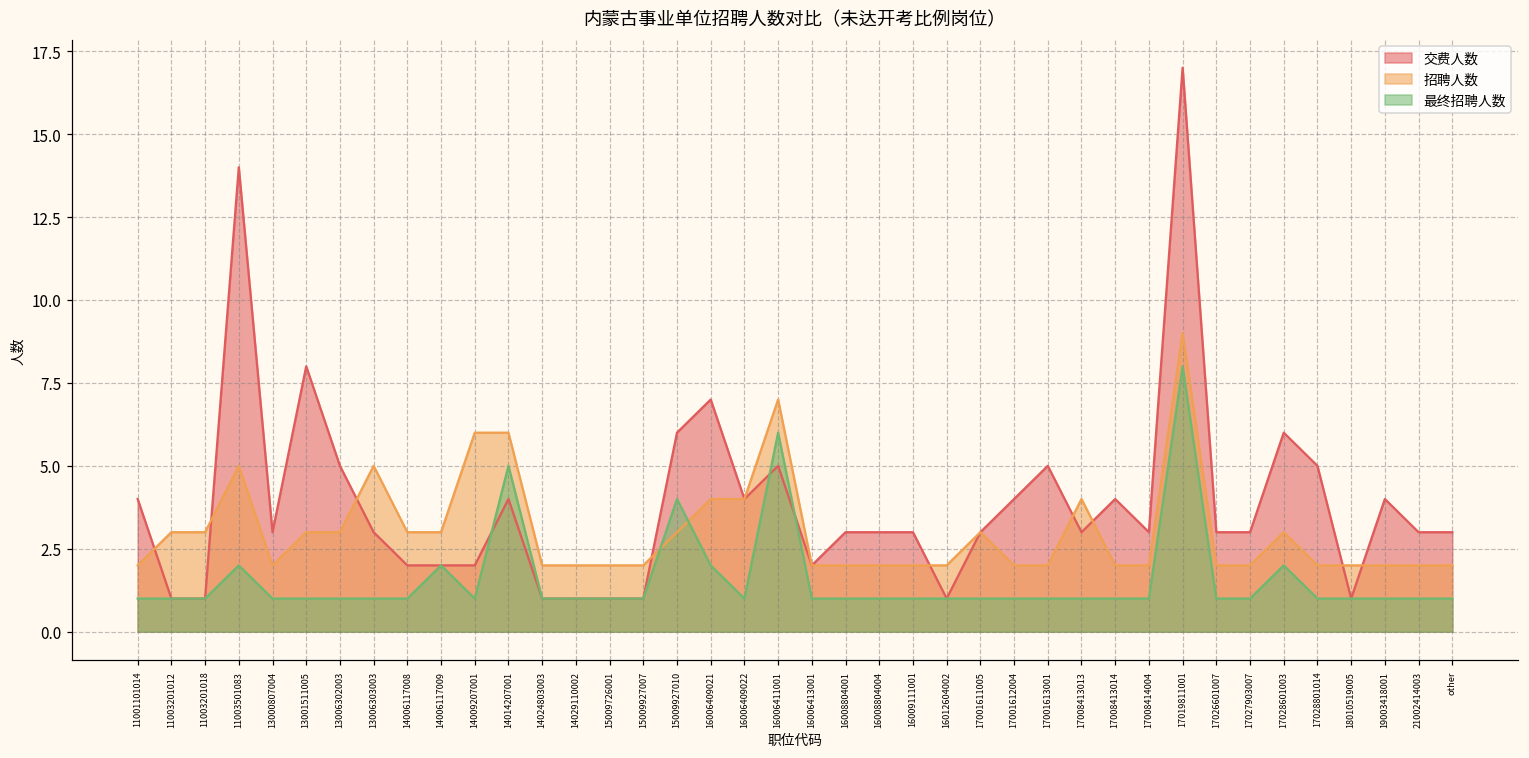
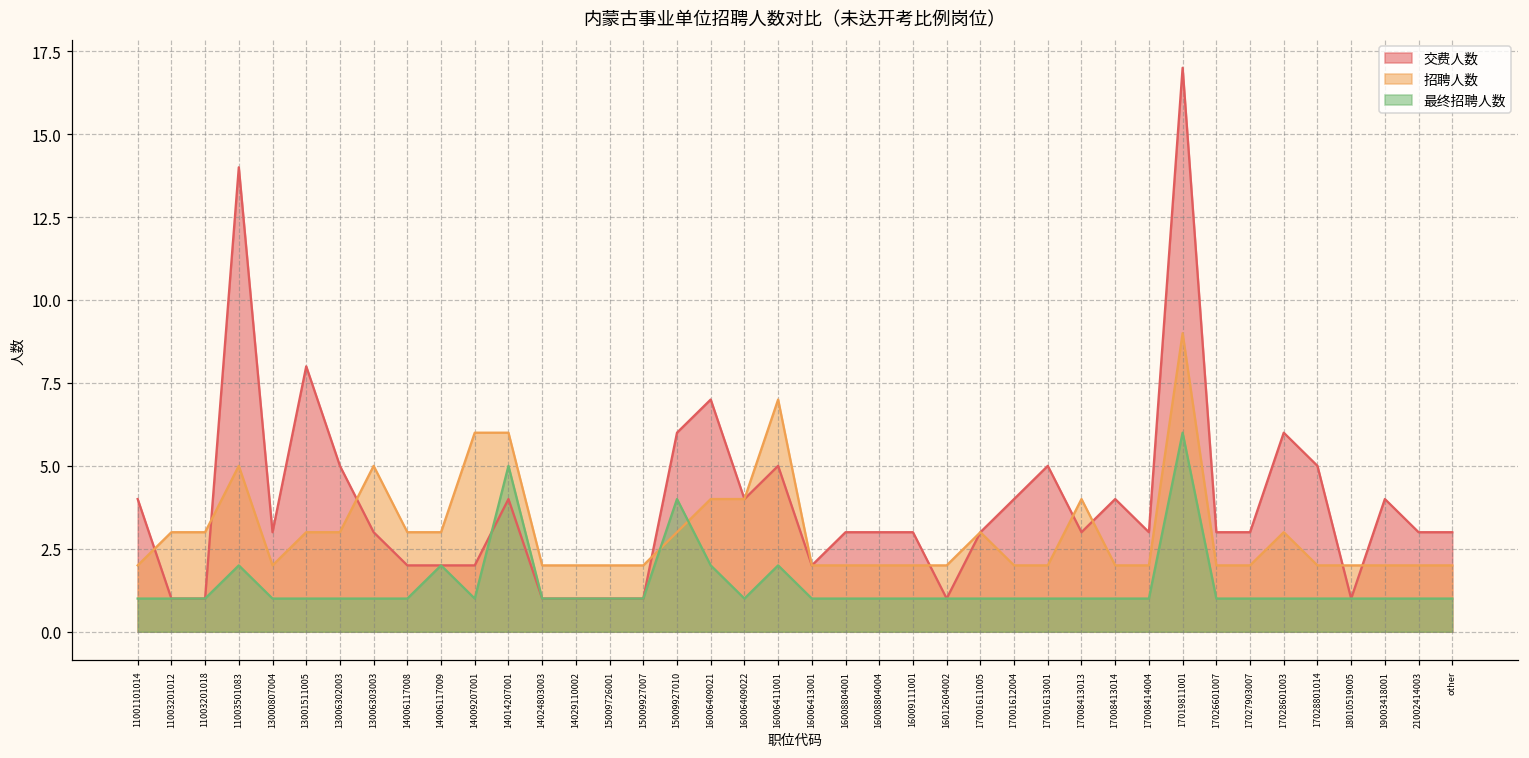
  {
    "最终招聘人数": {
      "11001101014": 1,
      "11003501083": 2,
      "13000807004": 1,
      "13001511005": 1,
      "13006302003": 1,
      "13006303003": 1,
      "14006117008": 1,
      "14009207001": 1,
      "14014207001": 5,
      "15009927010": 4,
      "16006409021": 2,
      "16006409022": 1,
-     "16006411001": 6,
+     "16006411001": 2,
      "16006413001": 1,
      "16008804001": 1,
      "16008804004": 1,
      "16009111001": 1,
      "17001611005": 1,
      "17001612004": 1,
      "17001613001": 1,
      "17008413013": 1,
      "17008413014": 1,
      "17008414004": 1,
-     "17019811001": 8,
+     "17019811001": 6,
      "17026601007": 1,
      "17027903007": 1,
-     "17028601003": 2,
+     "17028601003": 1,
      "17028801014": 1,
      "19003418001": 1,
      "21002414003": 1,
      "other": 1
    }
  }
